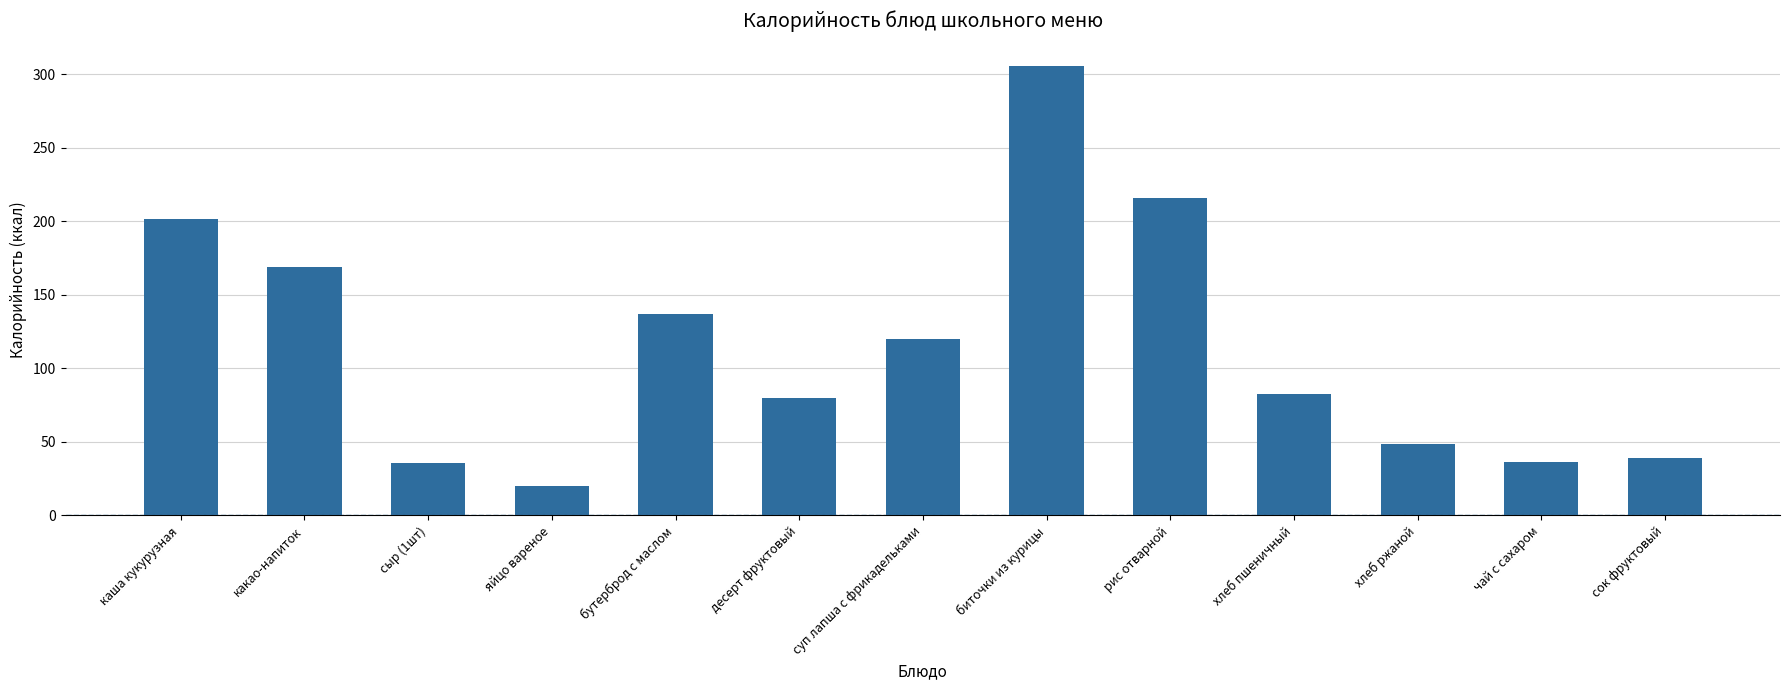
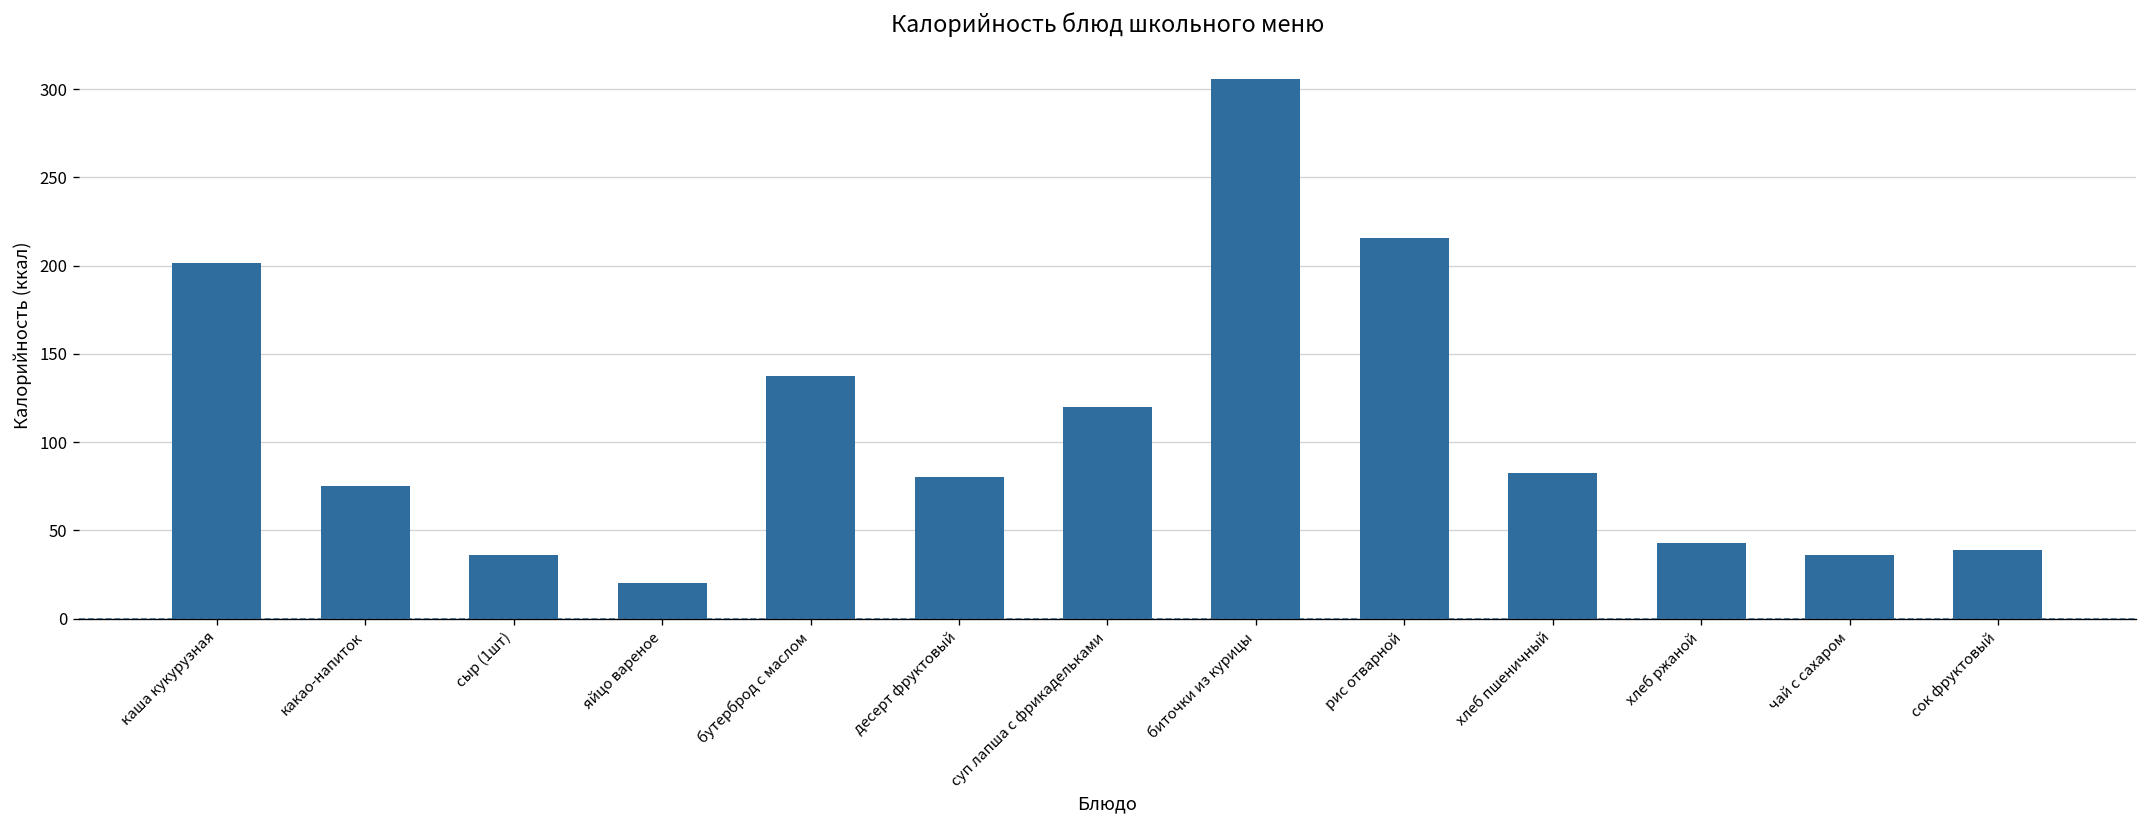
  {
    "каша кукурузная": 202,
-   "какао-напиток": 169,
+   "какао-напиток": 75,
    "сыр (1шт)": 36,
    "яйцо вареное": 20,
    "бутерброд с маслом": 137,
    "десерт фруктовый": 80,
    "суп лапша с фрикадельками": 120,
    "биточки из курицы": 306,
    "рис отварной": 216,
    "хлеб пшеничный": 83,
-   "хлеб ржаной": 49,
+   "хлеб ржаной": 43,
    "чай с сахаром": 36,
    "сок фруктовый": 39
  }
